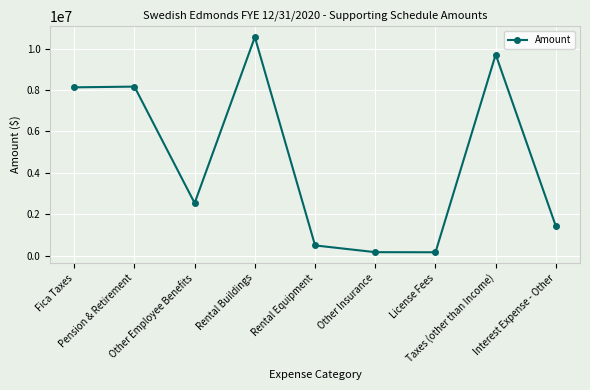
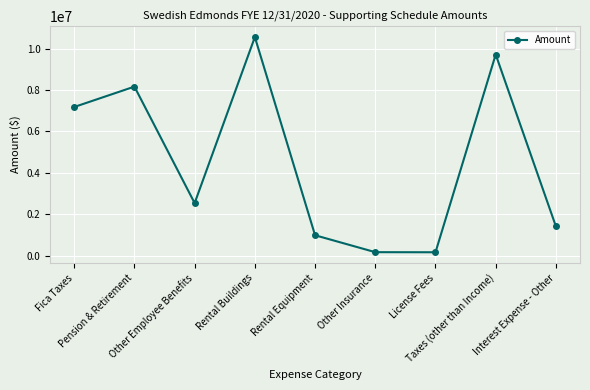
  {
-   "Fica Taxes": 8100000,
+   "Fica Taxes": 7200000,
    "Pension & Retirement": 8200000,
    "Other Employee Benefits": 2500000,
    "Rental Buildings": 10600000,
-   "Rental Equipment": 500000,
+   "Rental Equipment": 1000000,
    "Other Insurance": 200000,
    "License Fees": 200000,
    "Taxes (other than Income)": 9700000,
    "Interest Expense - Other": 1400000
  }
